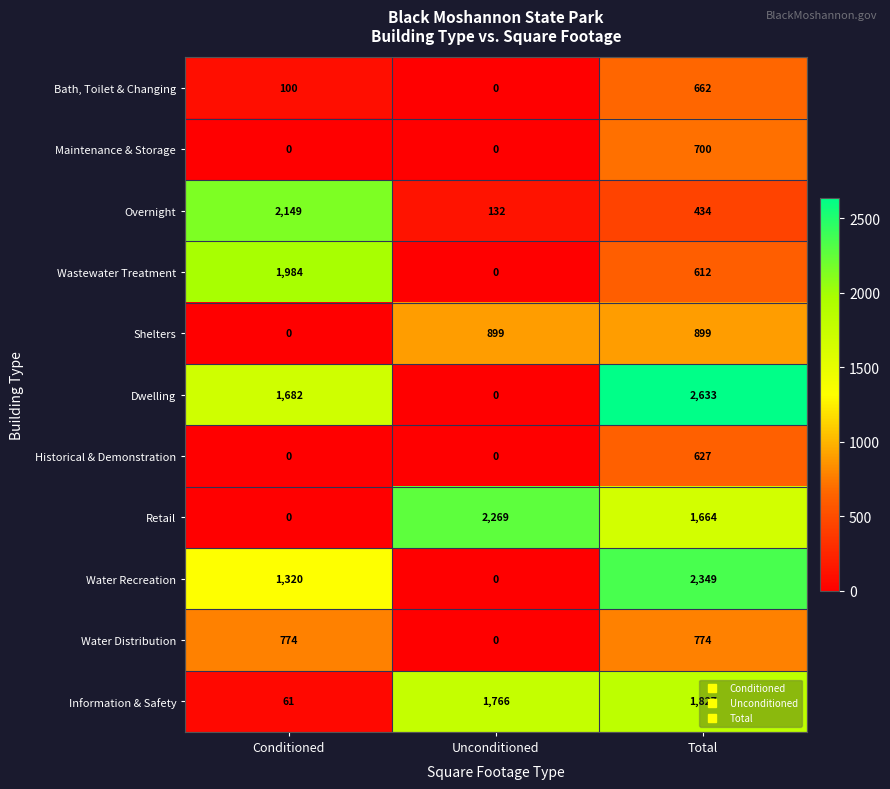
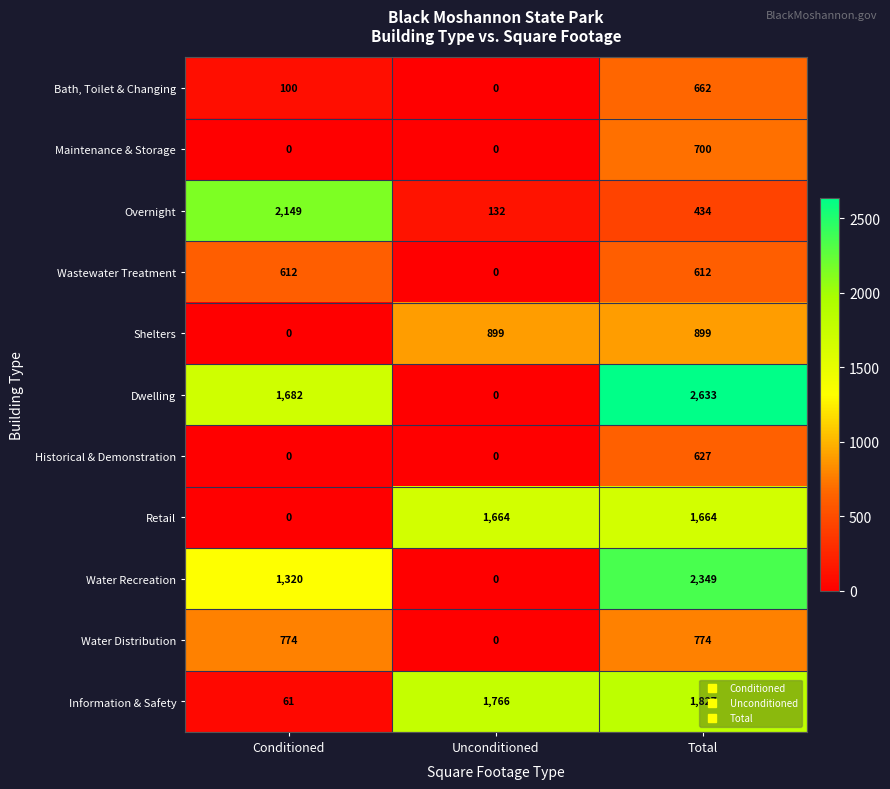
  {
    "Bath, Toilet & Changing": {
      "Conditioned": "100",
      "Unconditioned": "0",
      "Total": "662"
    },
    "Maintenance & Storage": {
      "Conditioned": "0",
      "Unconditioned": "0",
      "Total": "700"
    },
    "Overnight": {
      "Conditioned": "2,149",
      "Unconditioned": "132",
      "Total": "434"
    },
    "Wastewater Treatment": {
-     "Conditioned": "1,984",
+     "Conditioned": "612",
      "Unconditioned": "0",
      "Total": "612"
    },
    "Shelters": {
      "Conditioned": "0",
      "Unconditioned": "899",
      "Total": "899"
    },
    "Dwelling": {
      "Conditioned": "1,682",
      "Unconditioned": "0",
      "Total": "2,633"
    },
    "Historical & Demonstration": {
      "Conditioned": "0",
      "Unconditioned": "0",
      "Total": "627"
    },
    "Retail": {
      "Conditioned": "0",
-     "Unconditioned": "2,269",
+     "Unconditioned": "1,664",
      "Total": "1,664"
    },
    "Water Recreation": {
      "Conditioned": "1,320",
      "Unconditioned": "0",
      "Total": "2,349"
    },
    "Water Distribution": {
      "Conditioned": "774",
      "Unconditioned": "0",
      "Total": "774"
    },
    "Information & Safety": {
      "Conditioned": "61",
      "Unconditioned": "1,766"
    }
  }
